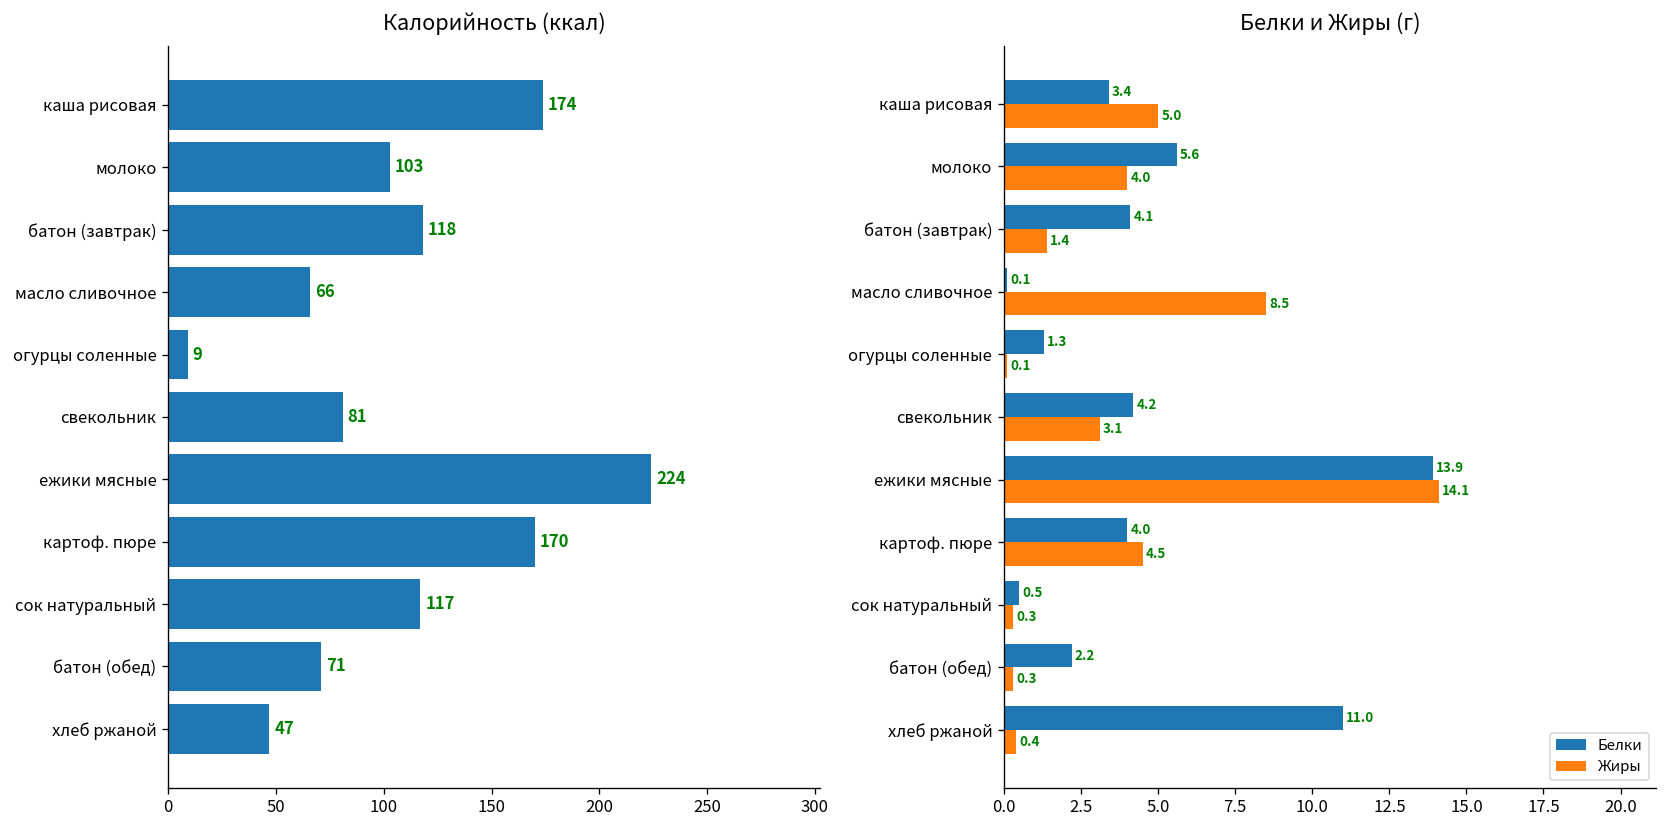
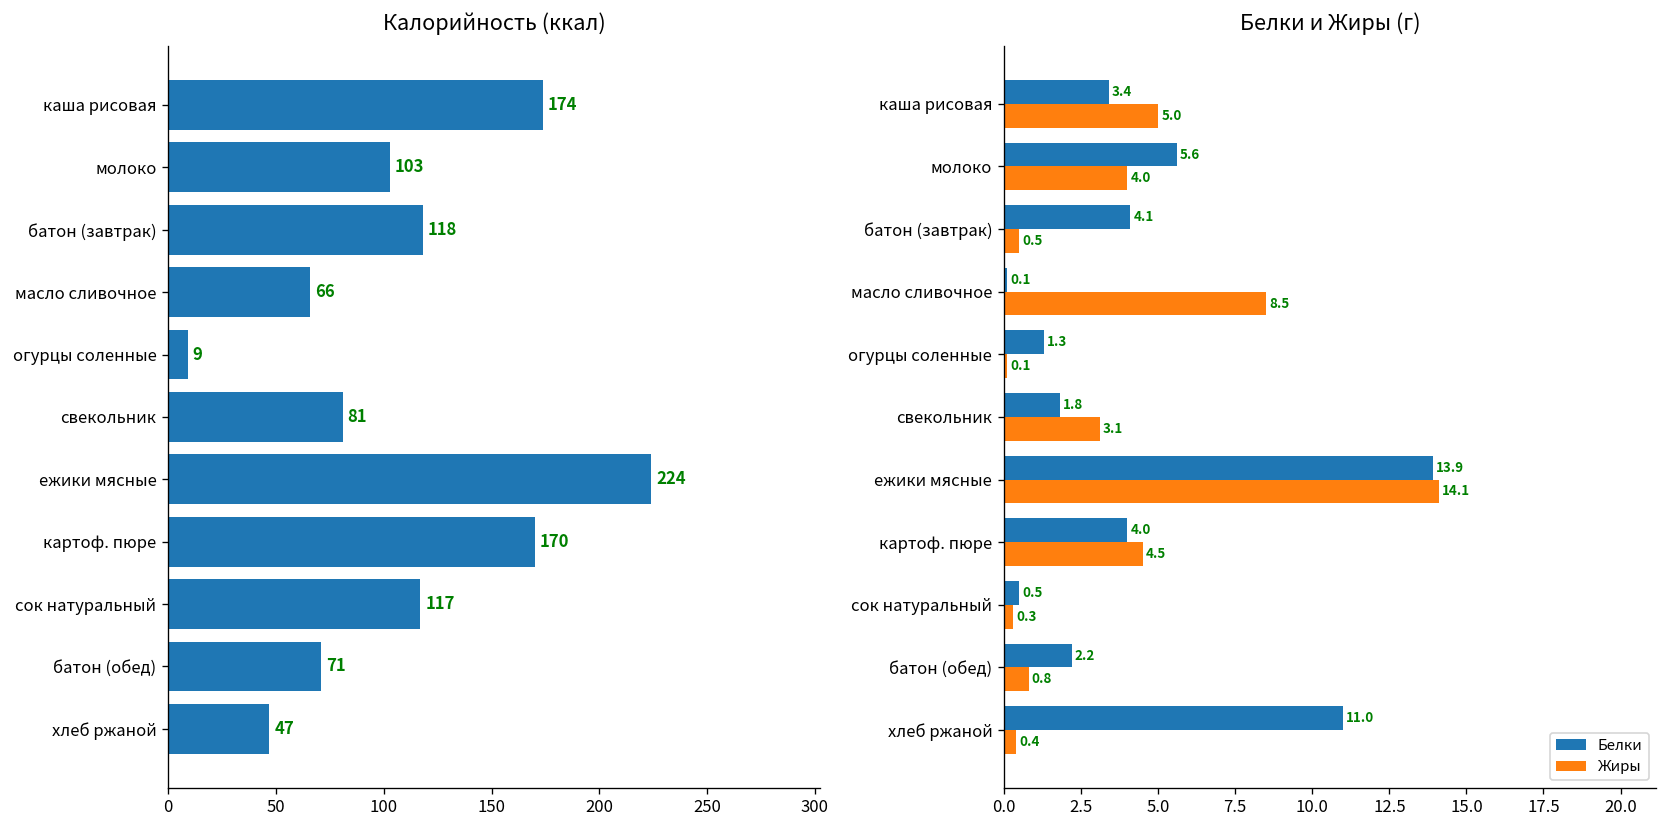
  {
    "Калорийность (ккал)": {
      "каша рисовая": 174,
      "молоко": 103,
      "батон (завтрак)": 118,
      "масло сливочное": 66,
      "огурцы соленные": 9,
      "свекольник": 81,
      "ежики мясные": 224,
      "картоф. пюре": 170,
      "сок натуральный": 117,
      "батон (обед)": 71,
      "хлеб ржаной": 47
    },
    "Белки и Жиры (г)": {
      "Белки": {
        "каша рисовая": 3.4,
        "молоко": 5.6,
        "батон (завтрак)": 4.1,
        "масло сливочное": 0.1,
        "огурцы соленные": 1.3,
-       "свекольник": 4.2,
+       "свекольник": 1.8,
        "ежики мясные": 13.9,
        "картоф. пюре": 4.0,
        "сок натуральный": 0.5,
        "батон (обед)": 2.2,
        "хлеб ржаной": 11.0
      },
      "Жиры": {
        "каша рисовая": 5.0,
        "молоко": 4.0,
-       "батон (завтрак)": 1.4,
+       "батон (завтрак)": 0.5,
        "масло сливочное": 8.5,
        "огурцы соленные": 0.1,
        "свекольник": 3.1,
        "ежики мясные": 14.1,
        "картоф. пюре": 4.5,
        "сок натуральный": 0.3,
-       "батон (обед)": 0.3,
+       "батон (обед)": 0.8,
        "хлеб ржаной": 0.4
      }
    }
  }
